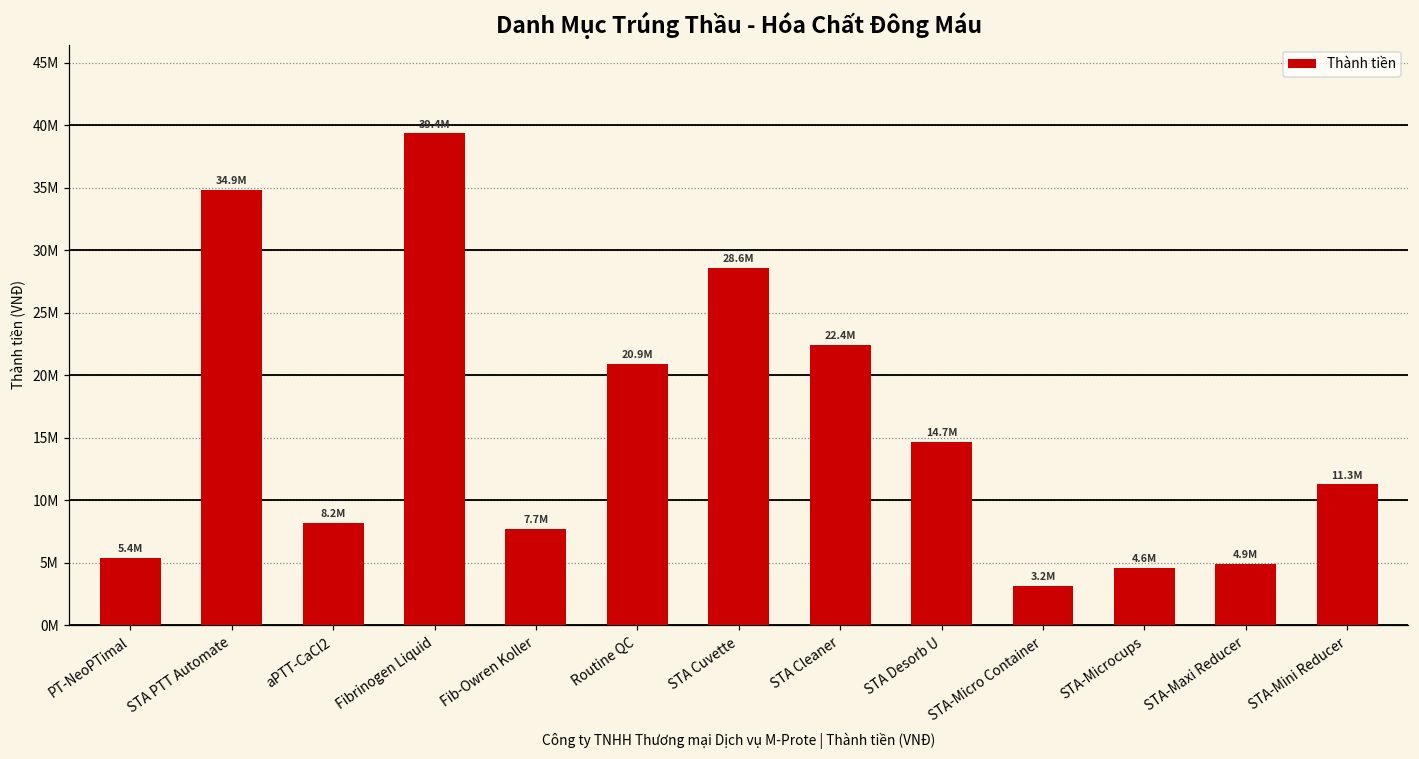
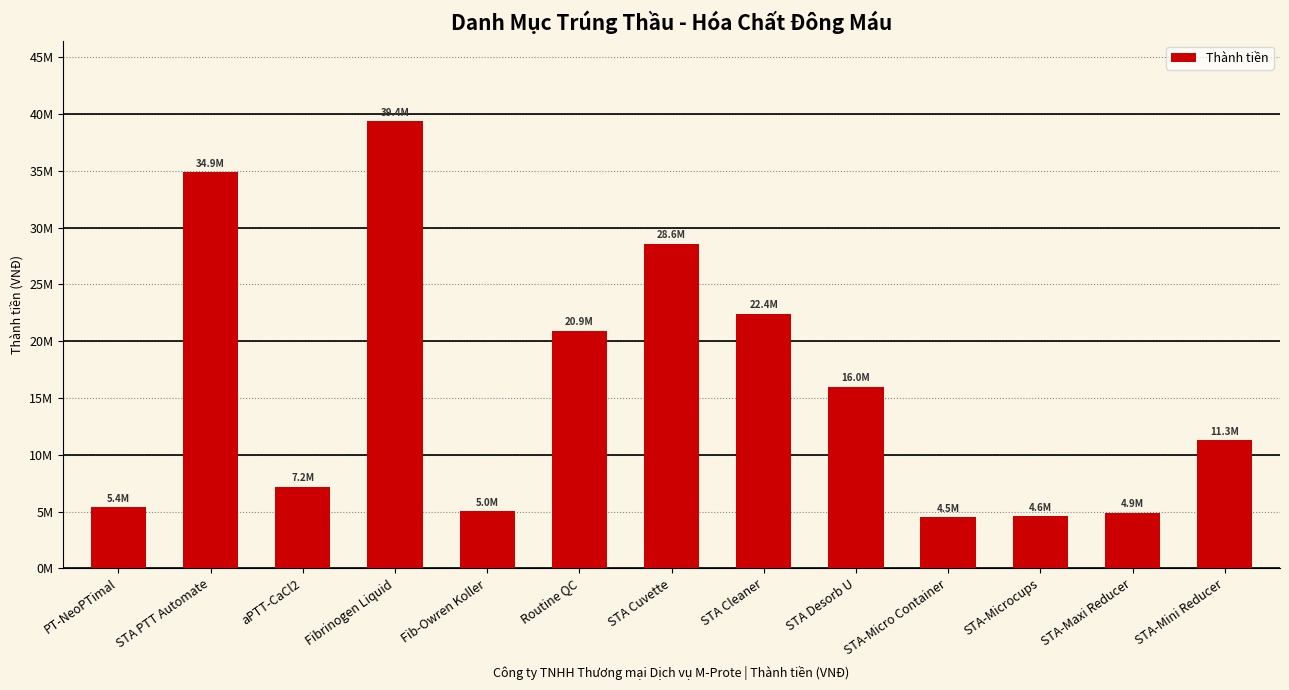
  {
    "PT-NeoPTimal": "5.4M",
    "STA PTT Automate": "34.9M",
-   "aPTT-CaCl2": "8.2M",
+   "aPTT-CaCl2": "7.2M",
    "Fibrinogen Liquid": "39.4M",
-   "Fib-Owren Koller": "7.7M",
+   "Fib-Owren Koller": "5.0M",
    "Routine QC": "20.9M",
    "STA Cuvette": "28.6M",
    "STA Cleaner": "22.4M",
-   "STA Desorb U": "14.7M",
-   "STA-Micro Container": "3.2M",
+   "STA Desorb U": "16.0M",
+   "STA-Micro Container": "4.5M",
    "STA-Microcups": "4.6M",
    "STA-Maxi Reducer": "4.9M",
    "STA-Mini Reducer": "11.3M"
  }
